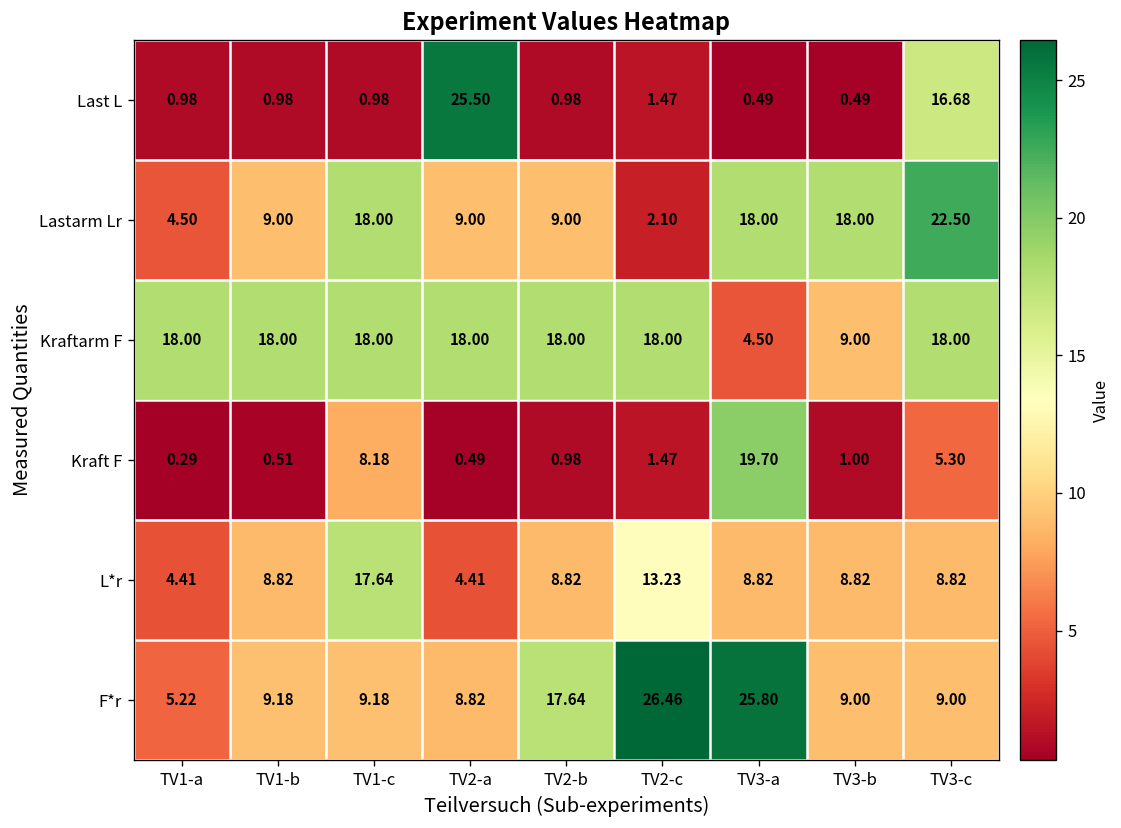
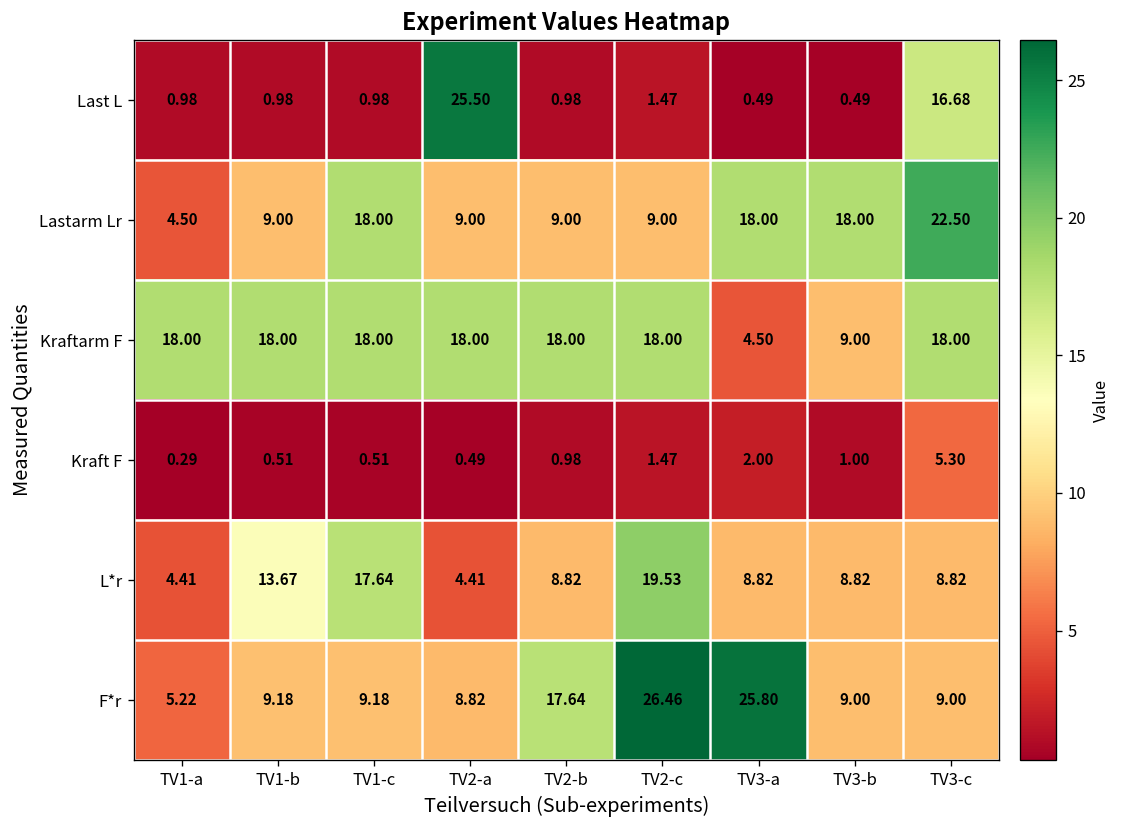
  {
    "Last L": {
      "TV1-a": 0.98,
      "TV1-b": 0.98,
      "TV1-c": 0.98,
      "TV2-a": 25.50,
      "TV2-b": 0.98,
      "TV2-c": 1.47,
      "TV3-a": 0.49,
      "TV3-b": 0.49,
      "TV3-c": 16.68
    },
    "Lastarm Lr": {
      "TV1-a": 4.50,
      "TV1-b": 9.00,
      "TV1-c": 18.00,
      "TV2-a": 9.00,
      "TV2-b": 9.00,
-     "TV2-c": 2.10,
+     "TV2-c": 9.00,
      "TV3-a": 18.00,
      "TV3-b": 18.00,
      "TV3-c": 22.50
    },
    "Kraftarm F": {
      "TV1-a": 18.00,
      "TV1-b": 18.00,
      "TV1-c": 18.00,
      "TV2-a": 18.00,
      "TV2-b": 18.00,
      "TV2-c": 18.00,
      "TV3-a": 4.50,
      "TV3-b": 9.00,
      "TV3-c": 18.00
    },
    "Kraft F": {
      "TV1-a": 0.29,
      "TV1-b": 0.51,
-     "TV1-c": 8.18,
+     "TV1-c": 0.51,
      "TV2-a": 0.49,
      "TV2-b": 0.98,
      "TV2-c": 1.47,
-     "TV3-a": 19.70,
+     "TV3-a": 2.00,
      "TV3-b": 1.00,
      "TV3-c": 5.30
    },
    "L*r": {
      "TV1-a": 4.41,
-     "TV1-b": 8.82,
+     "TV1-b": 13.67,
      "TV1-c": 17.64,
      "TV2-a": 4.41,
      "TV2-b": 8.82,
-     "TV2-c": 13.23,
+     "TV2-c": 19.53,
      "TV3-a": 8.82,
      "TV3-b": 8.82,
      "TV3-c": 8.82
    },
    "F*r": {
      "TV1-a": 5.22,
      "TV1-b": 9.18,
      "TV1-c": 9.18,
      "TV2-a": 8.82,
      "TV2-b": 17.64,
      "TV2-c": 26.46,
      "TV3-a": 25.80,
      "TV3-b": 9.00,
      "TV3-c": 9.00
    }
  }
